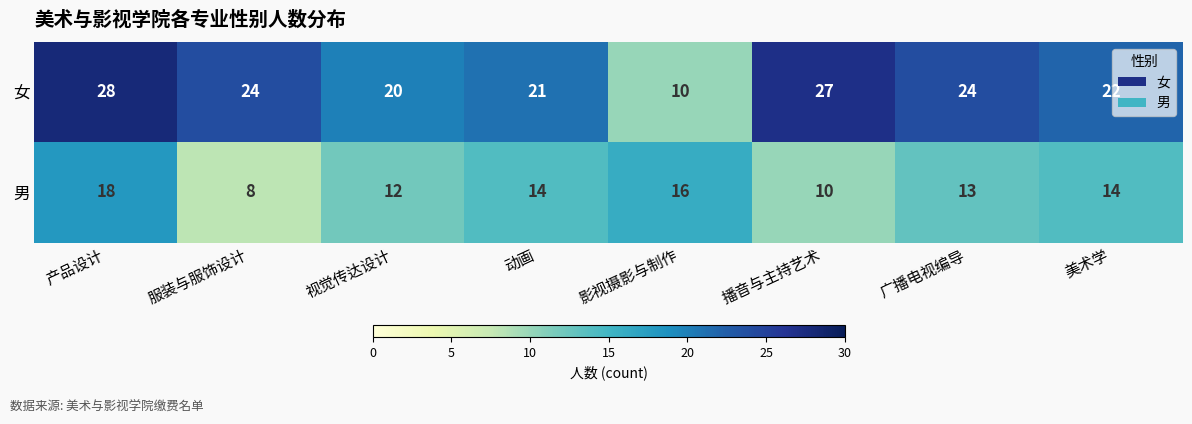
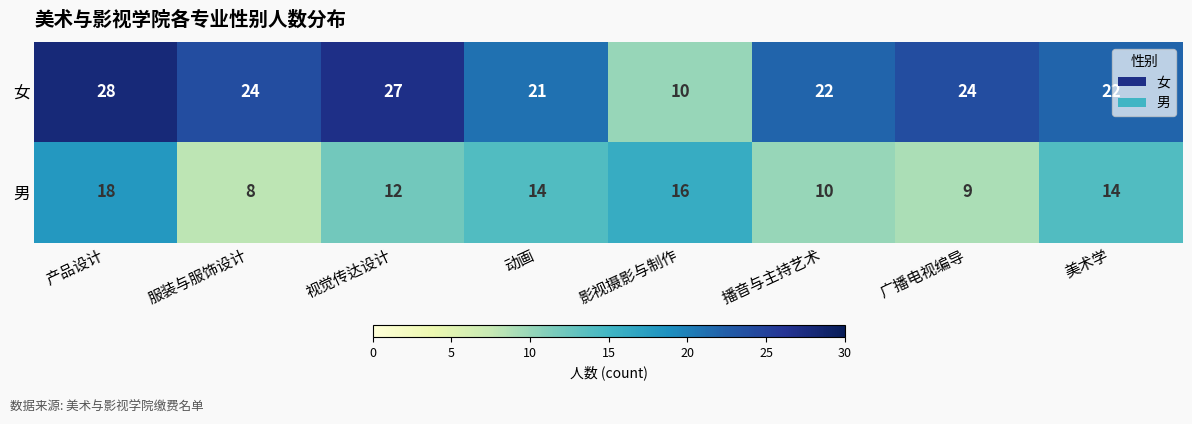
  {
    "女": {
      "产品设计": 28,
      "服装与服饰设计": 24,
-     "视觉传达设计": 20,
+     "视觉传达设计": 27,
      "动画": 21,
      "影视摄影与制作": 10,
-     "播音与主持艺术": 27,
+     "播音与主持艺术": 22,
      "广播电视编导": 24
    },
    "男": {
      "产品设计": 18,
      "服装与服饰设计": 8,
      "视觉传达设计": 12,
      "动画": 14,
      "影视摄影与制作": 16,
      "播音与主持艺术": 10,
-     "广播电视编导": 13,
+     "广播电视编导": 9,
      "美术学": 14
    }
  }
